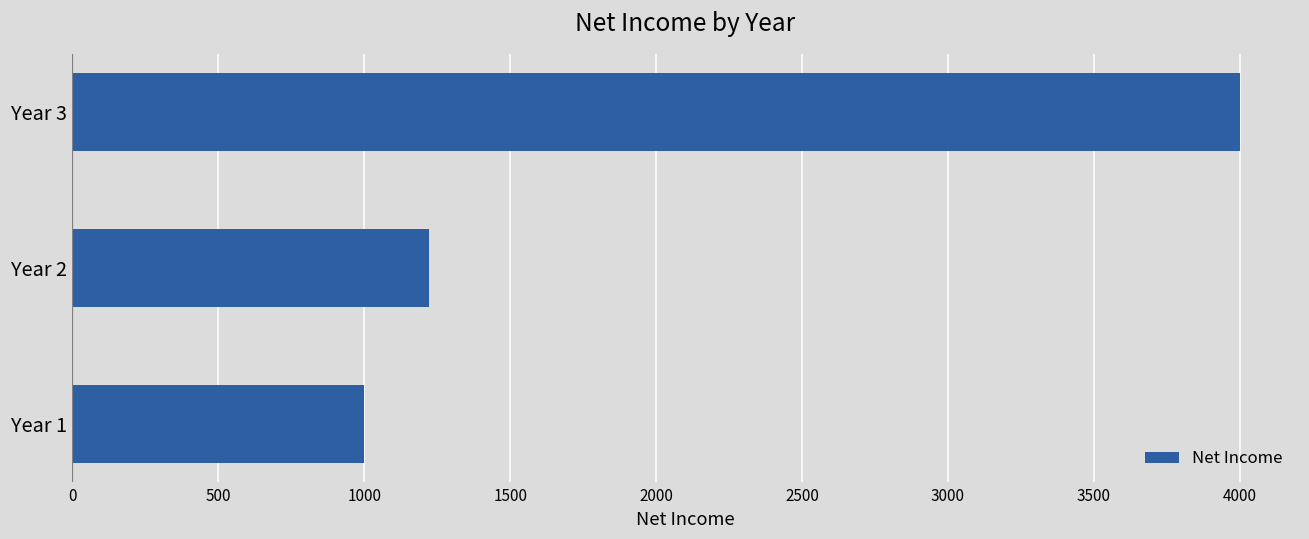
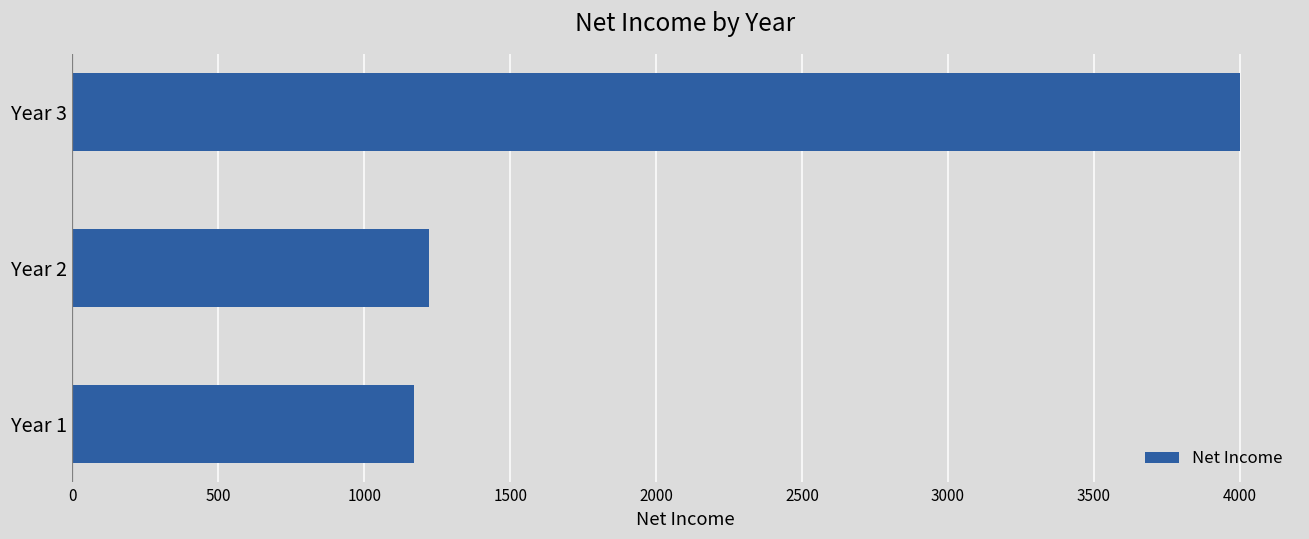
  {
    "Year 3": 4000,
    "Year 2": 1220,
-   "Year 1": 1000
+   "Year 1": 1170
  }
